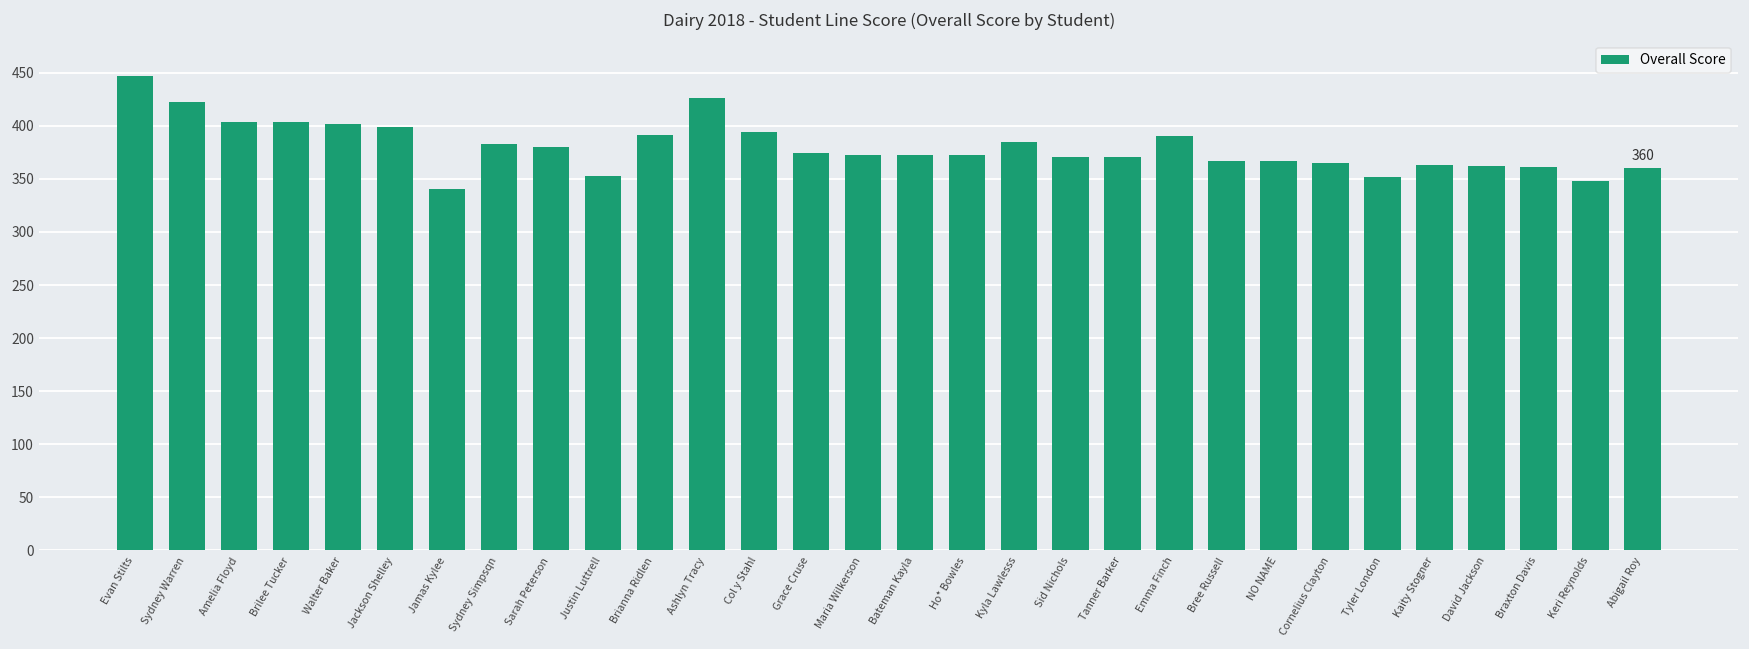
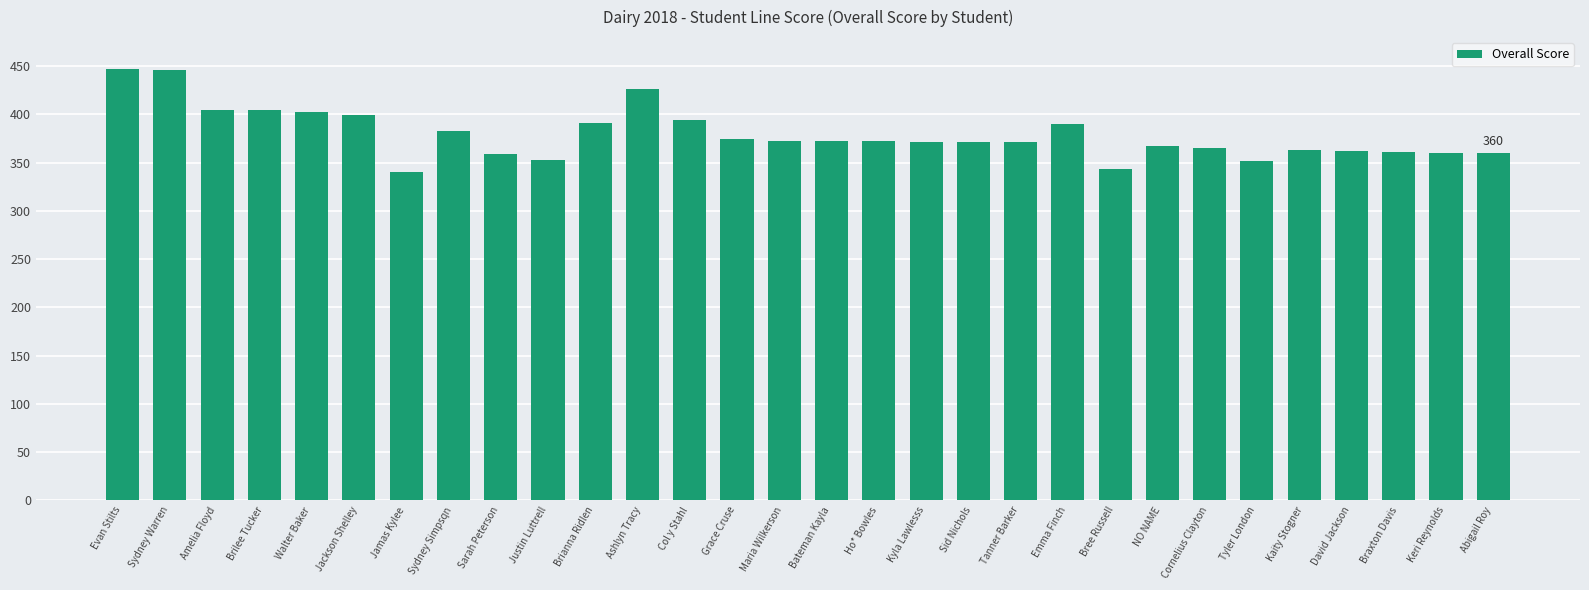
  {
    "Evan Stilts": 450,
-   "Sydney Warren": 420,
+   "Sydney Warren": 450,
    "Amelia Floyd": 400,
    "Brilee Tucker": 400,
    "Walter Baker": 400,
    "Jackson Shelley": 400,
    "Jamas Kylee": 340,
    "Sydney Simpsqn": 380,
-   "Sarah Peterson": 380,
+   "Sarah Peterson": 360,
    "Justin Luttrell": 350,
    "Brianna Ridlen": 390,
    "Ashlyn Tracy": 430,
    "Col y Stahl": 390,
    "Grace Cruse": 370,
    "Maria Wilkerson": 370,
    "Bateman Kayla": 370,
    "Ho* Bowles": 370,
-   "Kyla Lawlesss": 390,
+   "Kyla Lawlesss": 370,
    "Sid Nichols": 370,
    "Tanner Barker": 370,
    "Emma Finch": 390,
-   "Bree Russell": 370,
+   "Bree Russell": 340,
    "NO NAME": 370,
    "Cornelius Clayton": 370,
    "Tyler London": 350,
    "Kaity Stogner": 360,
    "David Jackson": 360,
    "Braxton Davis": 360,
-   "Keri Reynolds": 350
+   "Keri Reynolds": 360
  }
